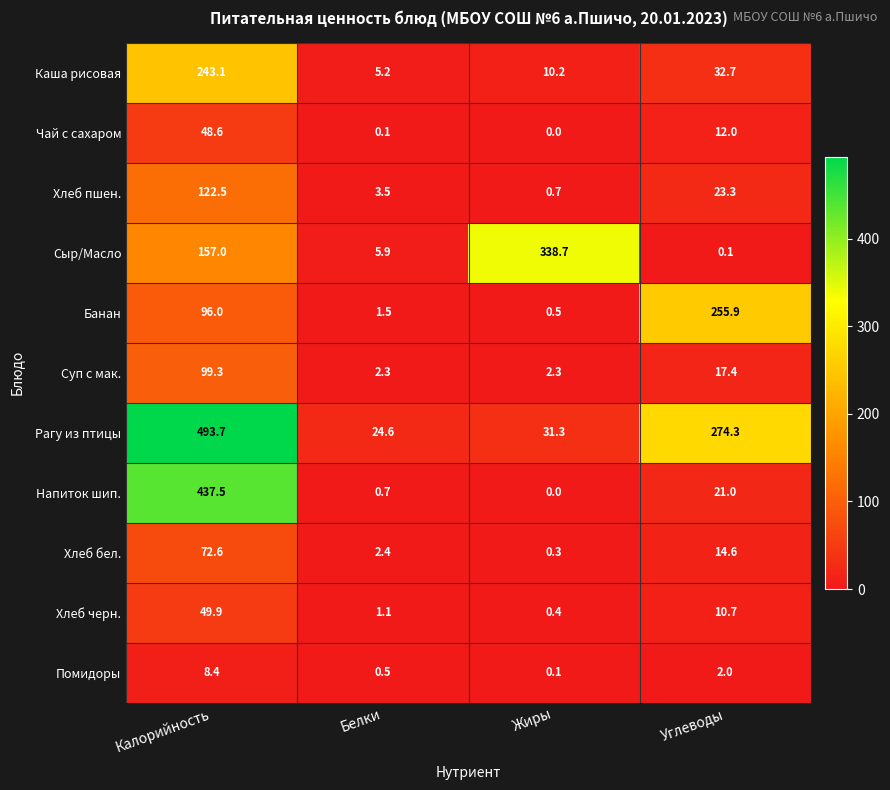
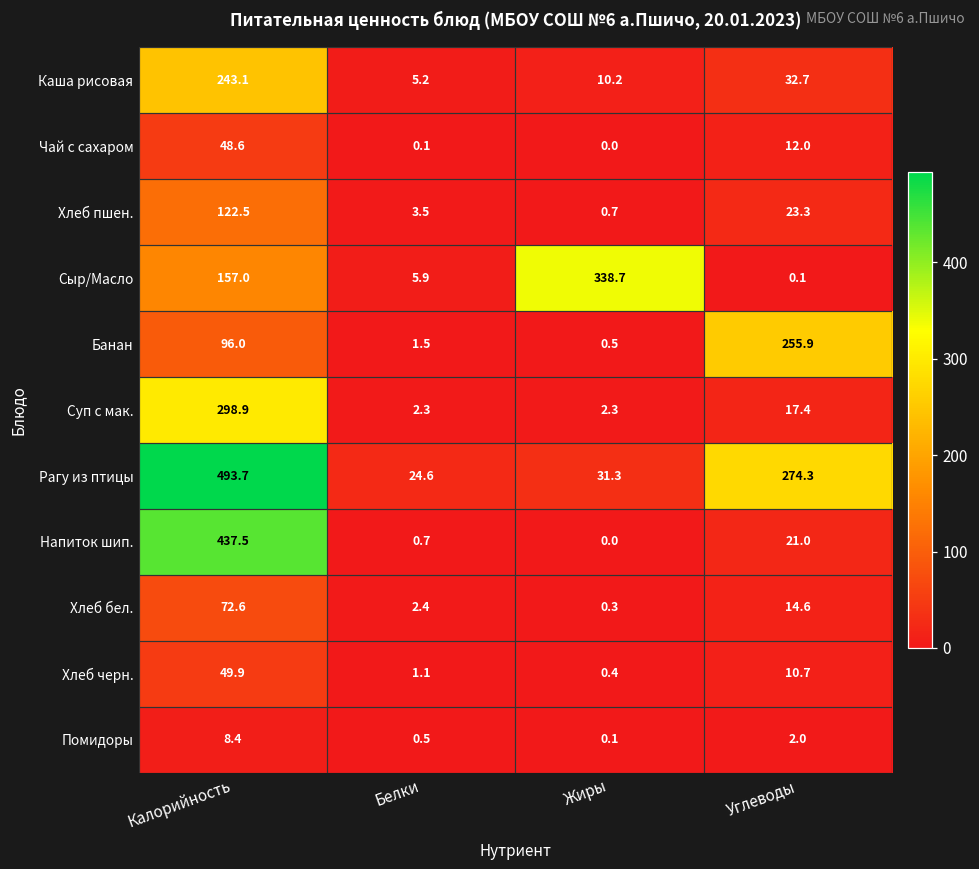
  {
    "Каша рисовая": {
      "Калорийность": 243.1,
      "Белки": 5.2,
      "Жиры": 10.2,
      "Углеводы": 32.7
    },
    "Чай с сахаром": {
      "Калорийность": 48.6,
      "Белки": 0.1,
      "Жиры": 0.0,
      "Углеводы": 12.0
    },
    "Хлеб пшен.": {
      "Калорийность": 122.5,
      "Белки": 3.5,
      "Жиры": 0.7,
      "Углеводы": 23.3
    },
    "Сыр/Масло": {
      "Калорийность": 157.0,
      "Белки": 5.9,
      "Жиры": 338.7,
      "Углеводы": 0.1
    },
    "Банан": {
      "Калорийность": 96.0,
      "Белки": 1.5,
      "Жиры": 0.5,
      "Углеводы": 255.9
    },
    "Суп с мак.": {
-     "Калорийность": 99.3,
+     "Калорийность": 298.9,
      "Белки": 2.3,
      "Жиры": 2.3,
      "Углеводы": 17.4
    },
    "Рагу из птицы": {
      "Калорийность": 493.7,
      "Белки": 24.6,
      "Жиры": 31.3,
      "Углеводы": 274.3
    },
    "Напиток шип.": {
      "Калорийность": 437.5,
      "Белки": 0.7,
      "Жиры": 0.0,
      "Углеводы": 21.0
    },
    "Хлеб бел.": {
      "Калорийность": 72.6,
      "Белки": 2.4,
      "Жиры": 0.3,
      "Углеводы": 14.6
    },
    "Хлеб черн.": {
      "Калорийность": 49.9,
      "Белки": 1.1,
      "Жиры": 0.4,
      "Углеводы": 10.7
    },
    "Помидоры": {
      "Калорийность": 8.4,
      "Белки": 0.5,
      "Жиры": 0.1,
      "Углеводы": 2.0
    }
  }
